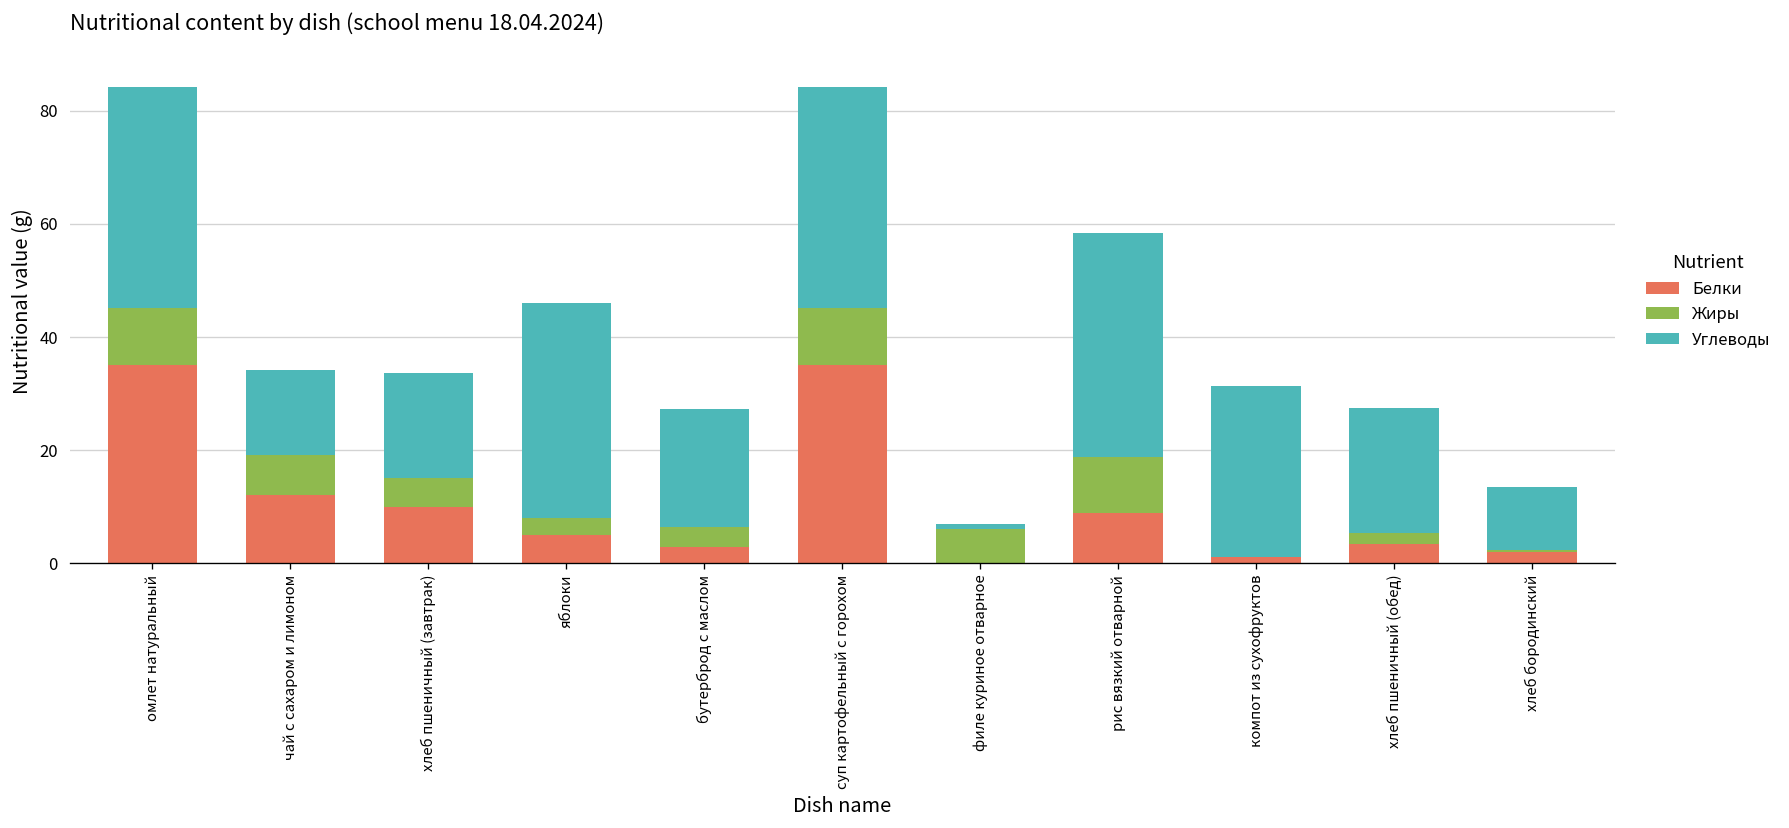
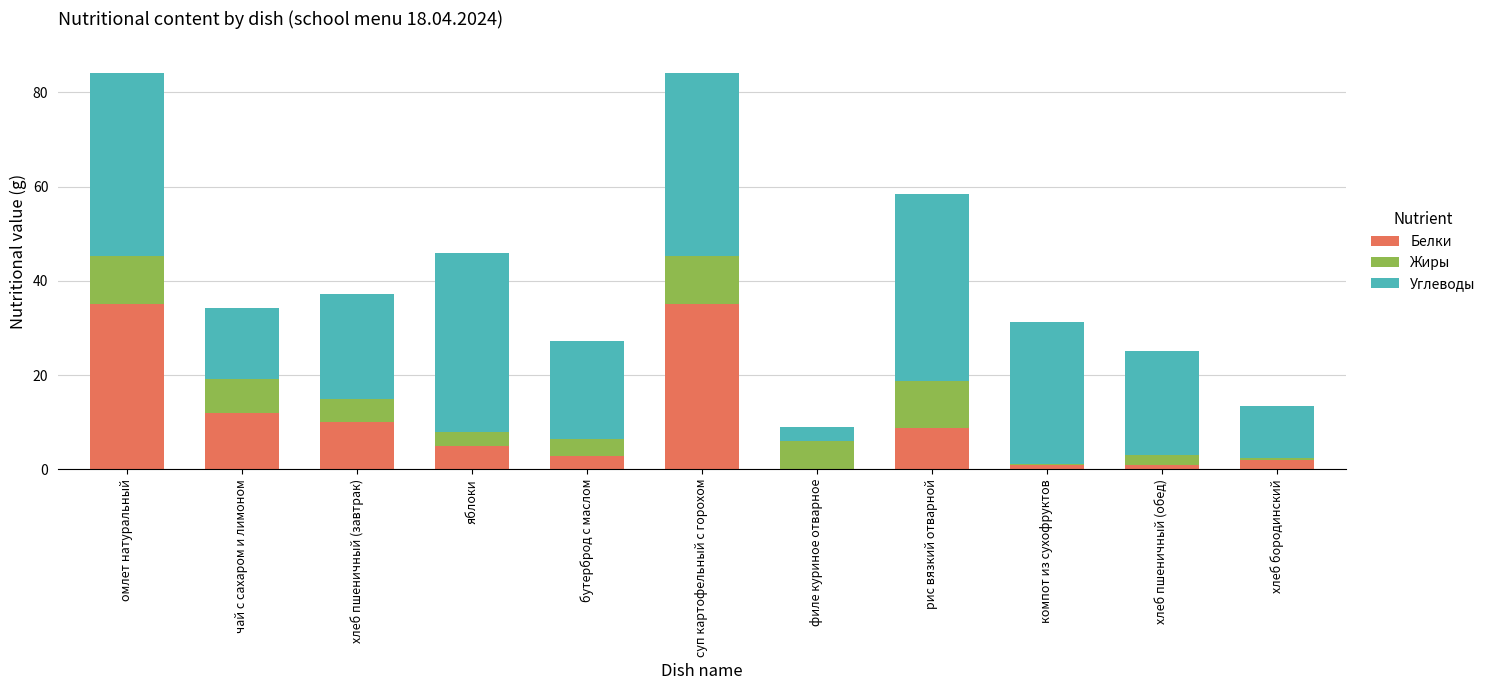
  {
    "Белки": {
      "омлет натуральный": 35,
      "чай с сахаром и лимоном": 12,
      "хлеб пшеничный (завтрак)": 10,
      "яблоки": 5,
      "бутерброд с маслом": 3,
      "суп картофельный с горохом": 35,
      "филе куриное отварное": 0,
      "рис вязкий отварной": 9,
      "компот из сухофруктов": 1,
-     "хлеб пшеничный (обед)": 3,
+     "хлеб пшеничный (обед)": 1,
      "хлеб бородинский": 2
    },
    "Жиры": {
      "омлет натуральный": 10,
      "чай с сахаром и лимоном": 7,
      "хлеб пшеничный (завтрак)": 5,
      "яблоки": 3,
      "бутерброд с маслом": 4,
      "суп картофельный с горохом": 10,
      "филе куриное отварное": 6,
      "рис вязкий отварной": 10,
      "хлеб пшеничный (обед)": 2
    },
    "Углеводы": {
      "омлет натуральный": 39,
      "чай с сахаром и лимоном": 15,
-     "хлеб пшеничный (завтрак)": 19,
+     "хлеб пшеничный (завтрак)": 22,
      "яблоки": 38,
      "бутерброд с маслом": 21,
      "суп картофельный с горохом": 39,
-     "филе куриное отварное": 1,
+     "филе куриное отварное": 3,
      "рис вязкий отварной": 40,
      "компот из сухофруктов": 30,
      "хлеб пшеничный (обед)": 22,
      "хлеб бородинский": 11
    }
  }
